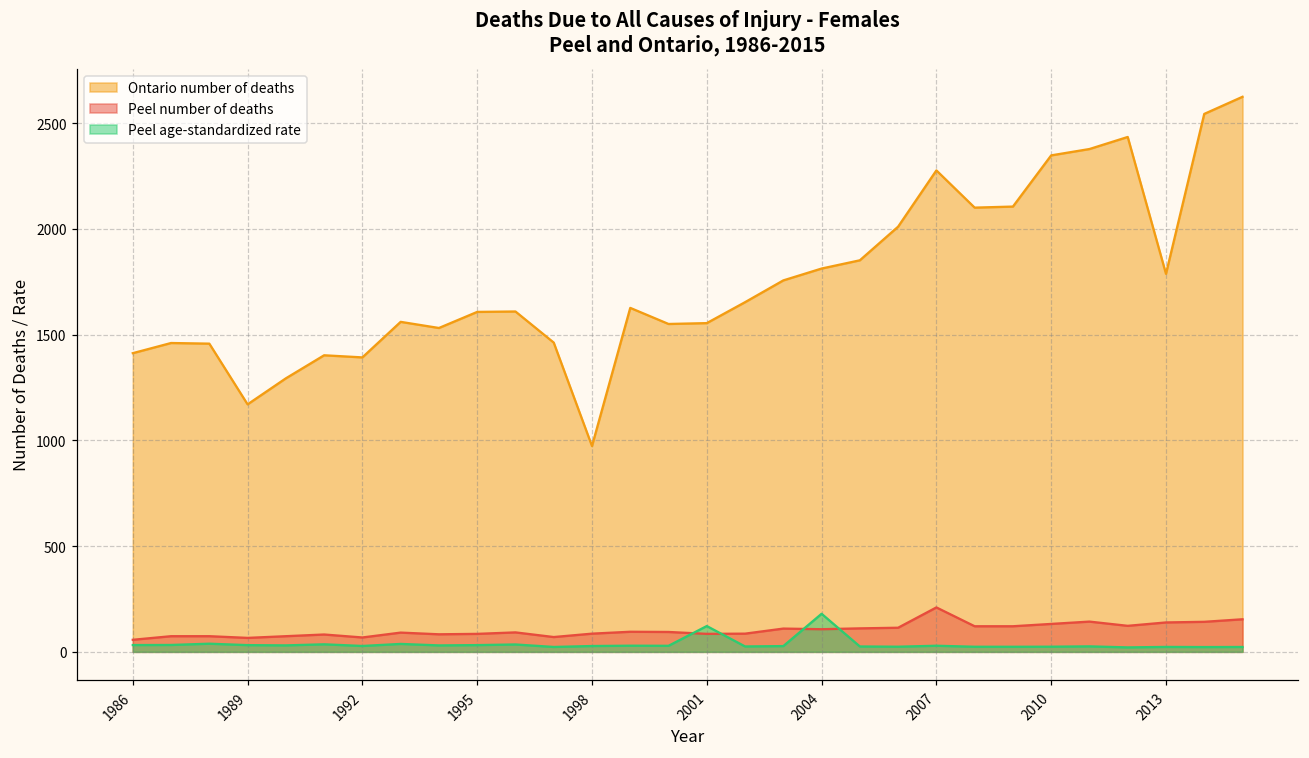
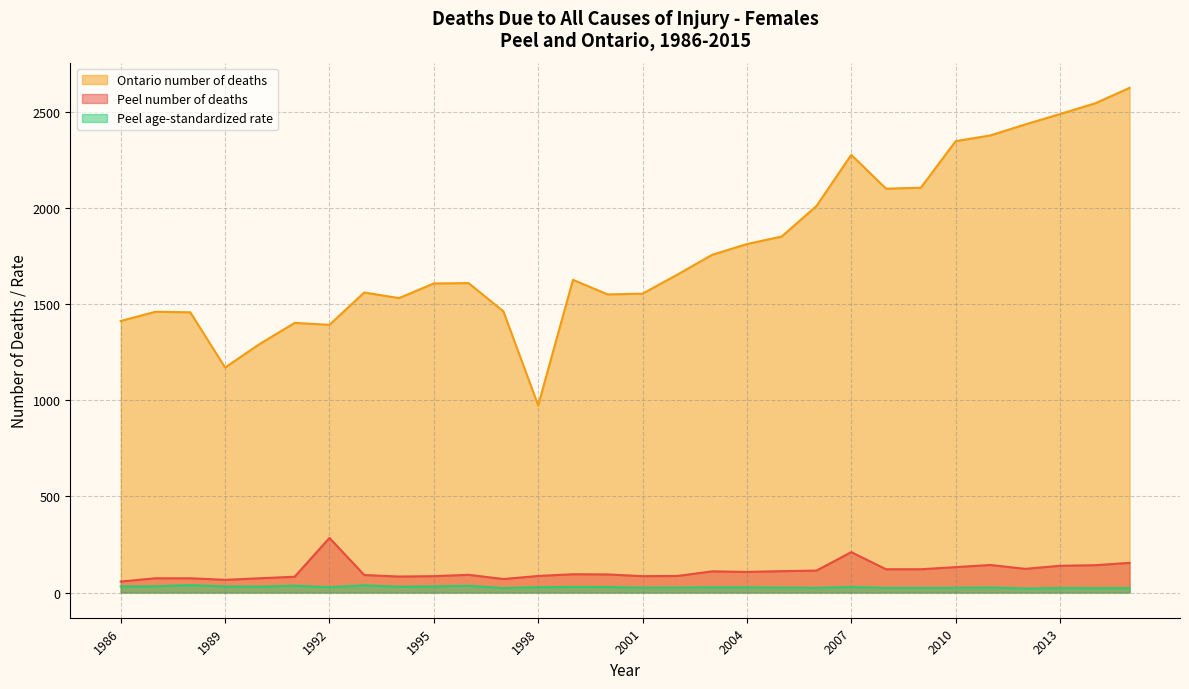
  {
    "Ontario number of deaths": {
      "1986": 1410,
      "1989": 1170,
      "1992": 1390,
      "1995": 1610,
      "1998": 970,
      "2001": 1550,
      "2004": 1810,
      "2007": 2280,
      "2010": 2350,
-     "2013": 1790
+     "2013": 2490
    },
    "Peel number of deaths": {
      "1986": 60,
      "1989": 70,
-     "1992": 70,
+     "1992": 280,
      "1995": 90,
      "1998": 90,
      "2001": 90,
      "2004": 110,
      "2007": 210,
      "2010": 130,
      "2013": 140
    },
    "Peel age-standardized rate": {
      "1986": 30,
      "1989": 30,
      "1992": 30,
      "1995": 30,
      "1998": 30,
-     "2001": 120,
-     "2004": 180,
+     "2001": 30,
+     "2004": 30,
      "2007": 30,
      "2010": 20,
      "2013": 20
    }
  }
